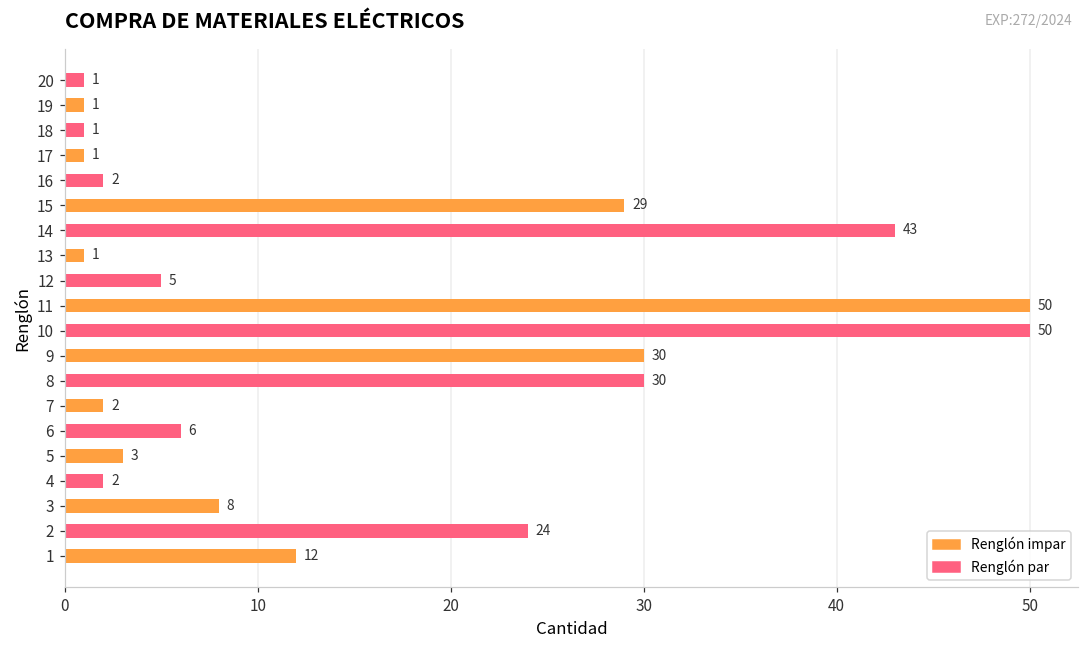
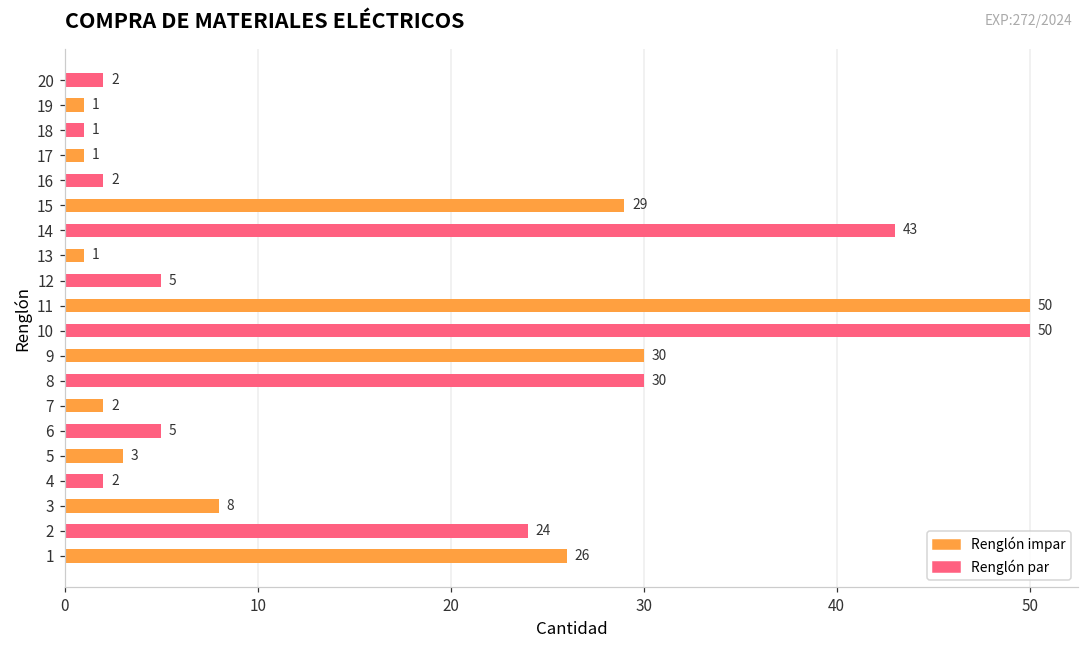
  {
-   "20": 1,
+   "20": 2,
    "19": 1,
    "18": 1,
    "17": 1,
    "16": 2,
    "15": 29,
    "14": 43,
    "13": 1,
    "12": 5,
    "11": 50,
    "10": 50,
    "9": 30,
    "8": 30,
    "7": 2,
-   "6": 6,
+   "6": 5,
    "5": 3,
    "4": 2,
    "3": 8,
    "2": 24,
-   "1": 12
+   "1": 26
  }
